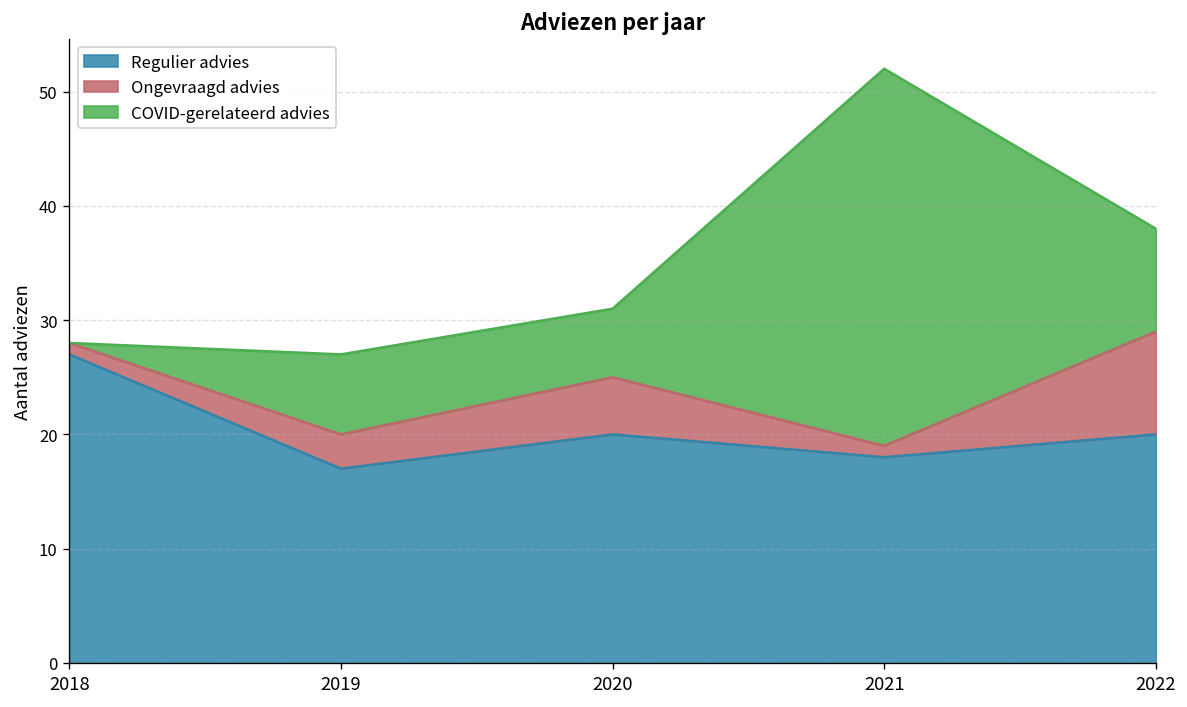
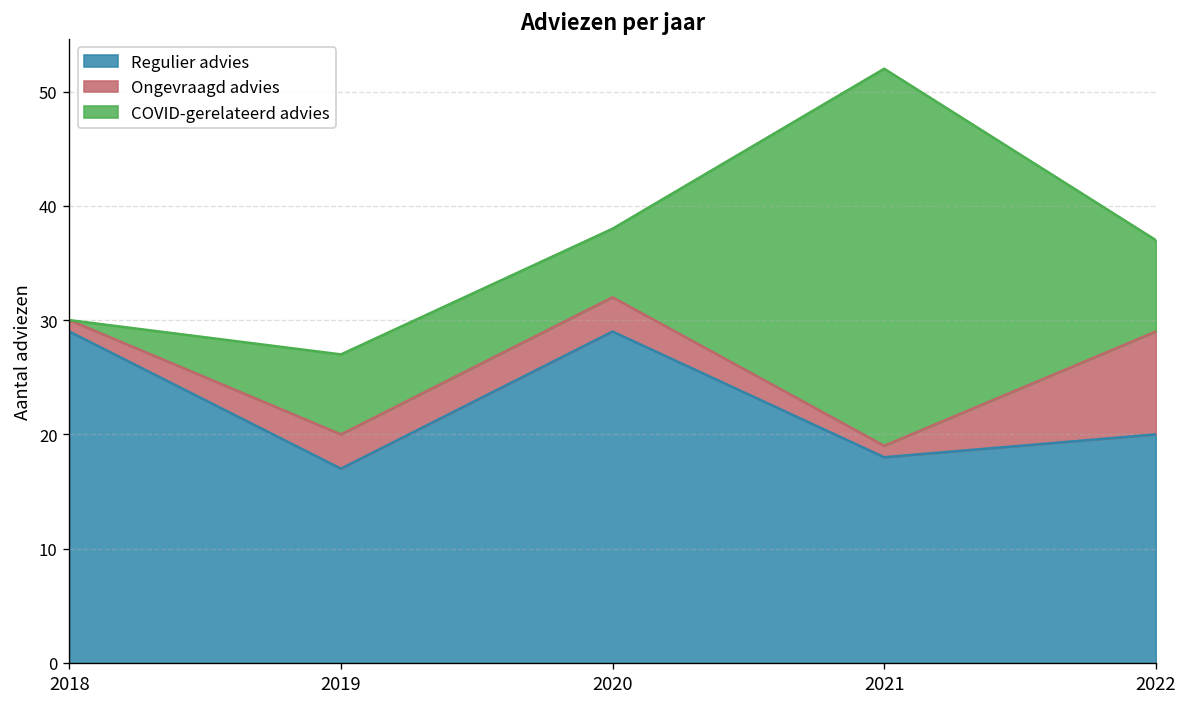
  {
    "Regulier advies": {
-     "2018": 27,
+     "2018": 29,
      "2019": 17,
-     "2020": 20,
+     "2020": 29,
      "2021": 18,
      "2022": 20
    },
    "Ongevraagd advies": {
      "2019": 3,
-     "2020": 5,
+     "2020": 3,
      "2021": 1,
      "2022": 9
    },
    "COVID-gerelateerd advies": {
      "2019": 7,
      "2020": 6,
      "2021": 33,
-     "2022": 9
+     "2022": 8
    }
  }
